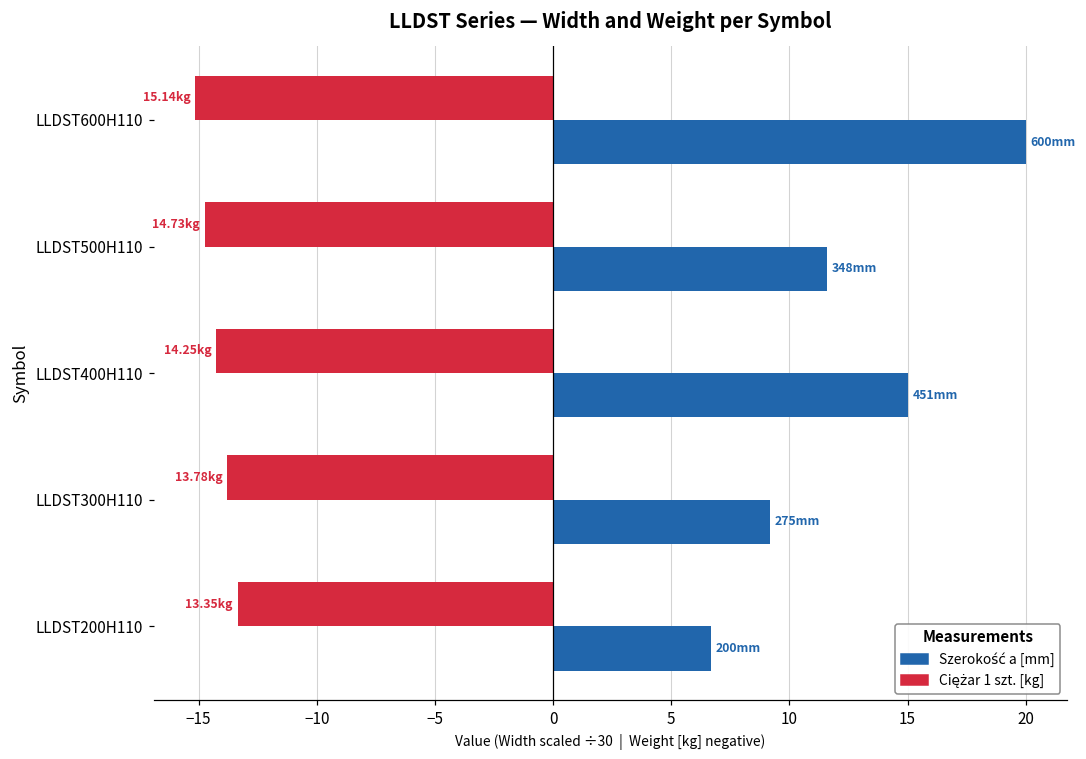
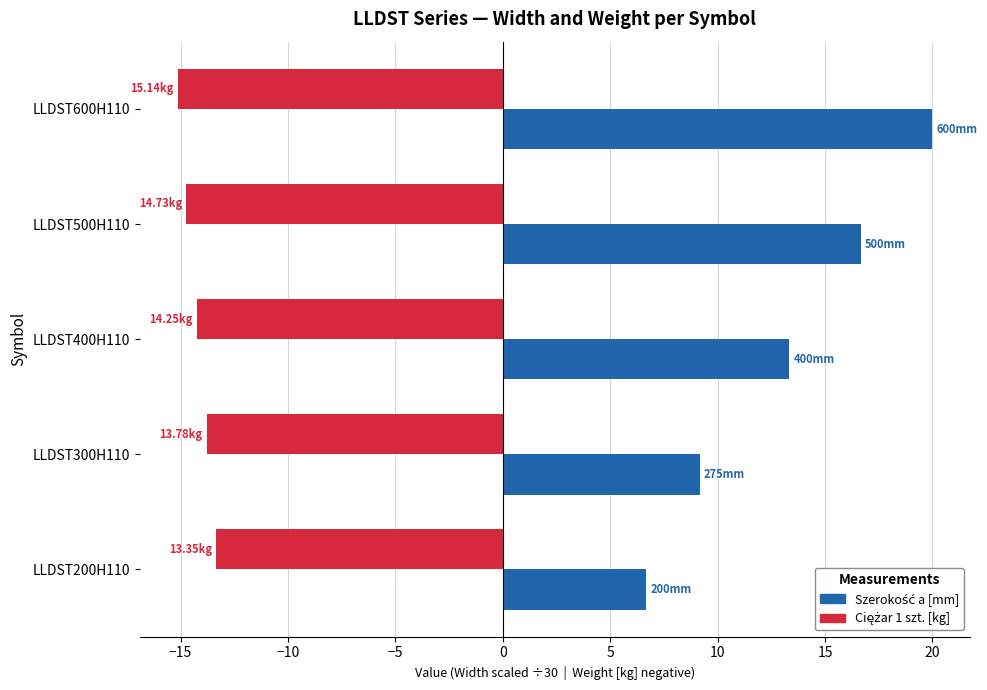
  {
    "Szerokość a [mm]": {
-     "LLDST500H110": 348,
-     "LLDST400H110": 451
+     "LLDST500H110": 500,
+     "LLDST400H110": 400
    }
  }
